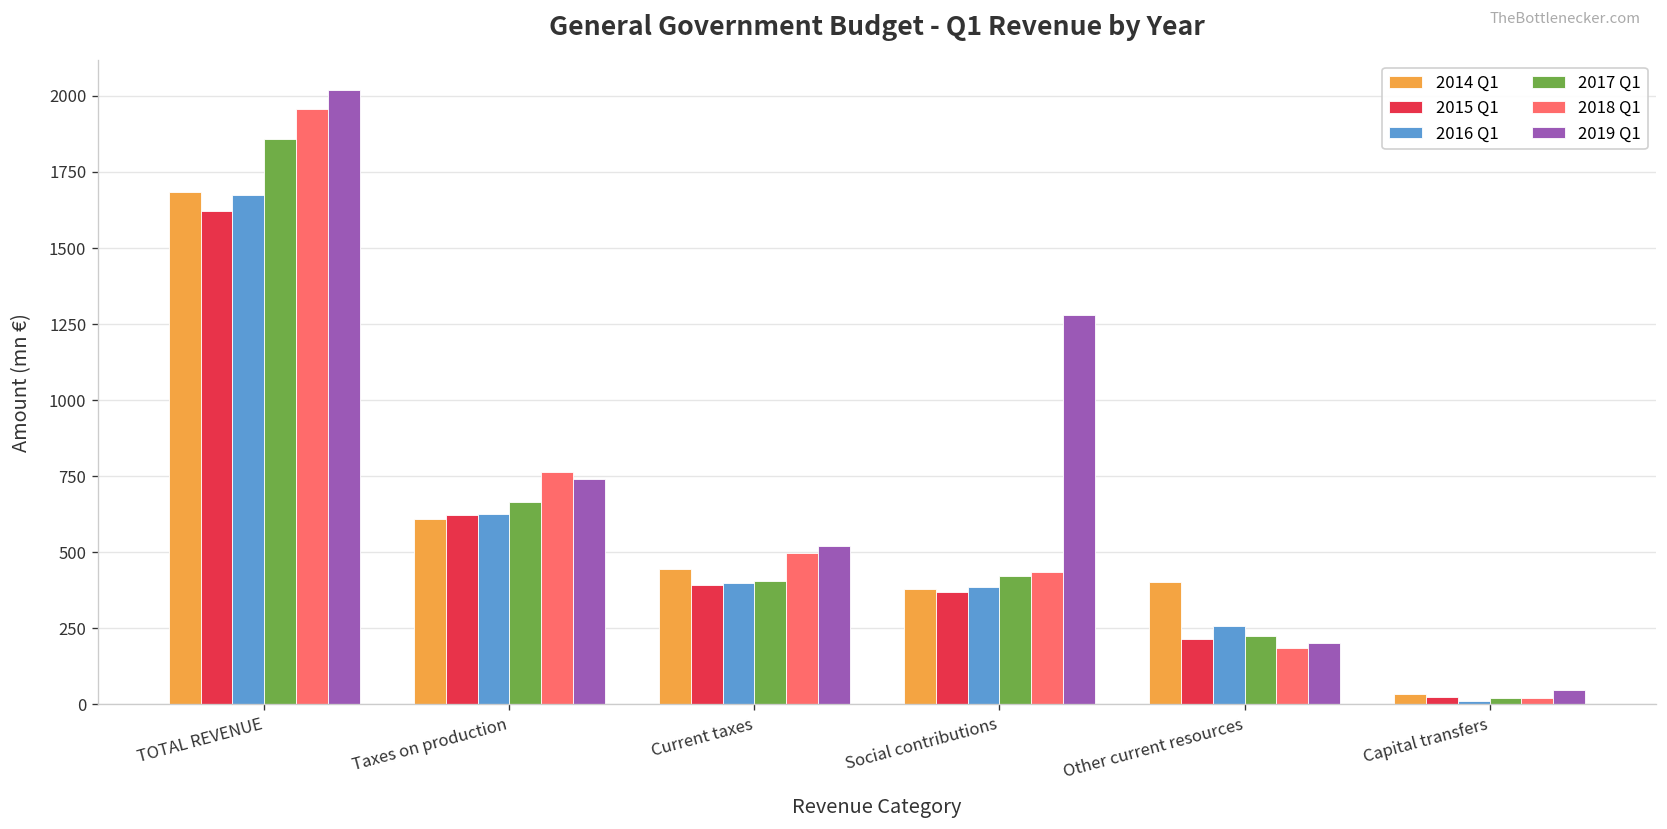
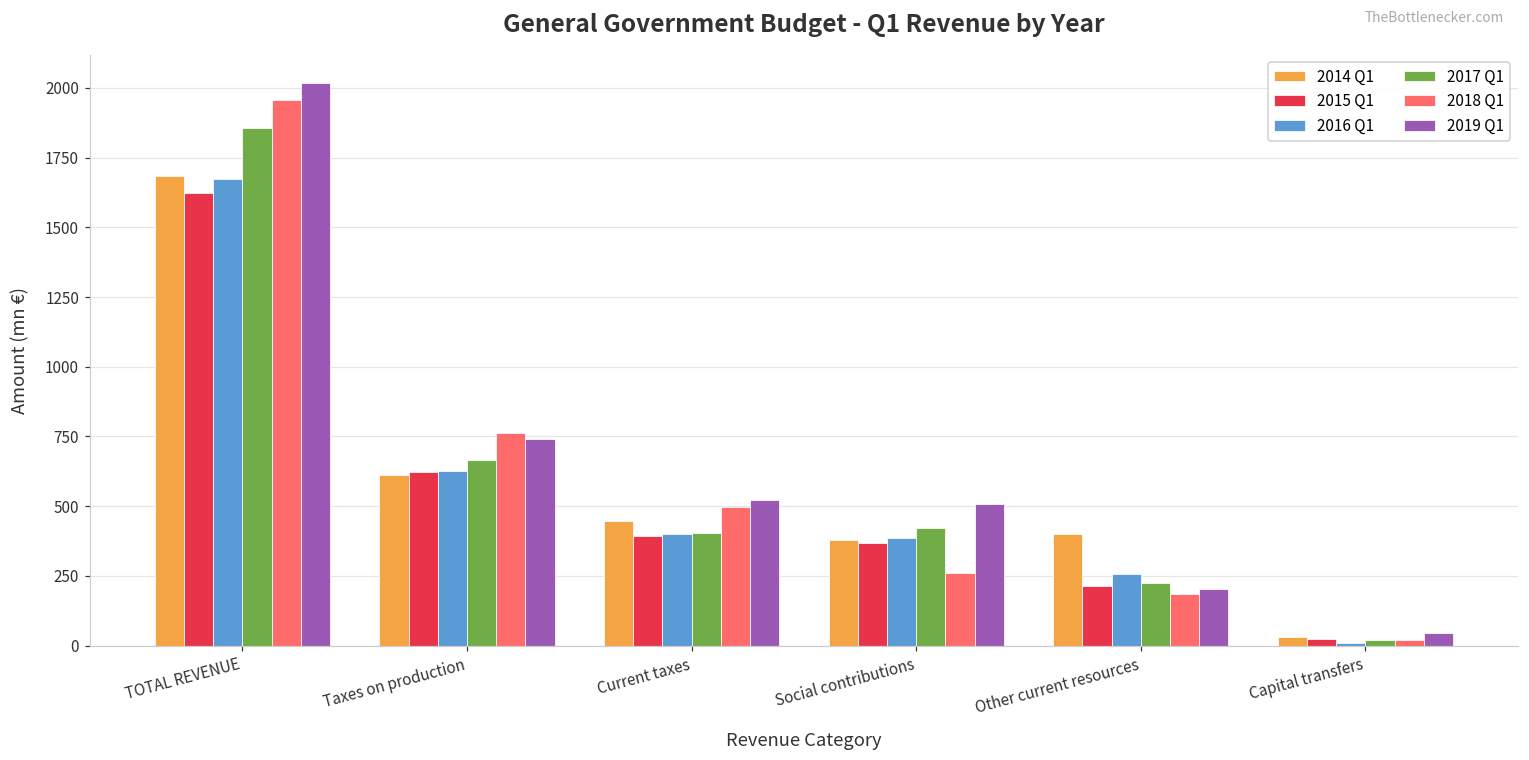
  {
    "2014 Q1": {
      "TOTAL REVENUE": 1680,
      "Taxes on production": 610,
      "Current taxes": 450,
      "Social contributions": 380,
      "Other current resources": 400,
      "Capital transfers": 30
    },
    "2015 Q1": {
      "TOTAL REVENUE": 1620,
      "Taxes on production": 620,
      "Current taxes": 390,
      "Social contributions": 370,
      "Other current resources": 210,
      "Capital transfers": 20
    },
    "2016 Q1": {
      "TOTAL REVENUE": 1670,
      "Taxes on production": 620,
      "Current taxes": 400,
      "Social contributions": 380,
      "Other current resources": 260,
      "Capital transfers": 10
    },
    "2017 Q1": {
      "TOTAL REVENUE": 1860,
      "Taxes on production": 670,
      "Current taxes": 400,
      "Social contributions": 420,
      "Other current resources": 220,
      "Capital transfers": 20
    },
    "2018 Q1": {
      "TOTAL REVENUE": 1960,
      "Taxes on production": 760,
      "Current taxes": 500,
-     "Social contributions": 430,
+     "Social contributions": 260,
      "Other current resources": 190,
      "Capital transfers": 20
    },
    "2019 Q1": {
      "TOTAL REVENUE": 2020,
      "Taxes on production": 740,
      "Current taxes": 520,
-     "Social contributions": 1280,
+     "Social contributions": 510,
      "Other current resources": 200,
      "Capital transfers": 50
    }
  }
